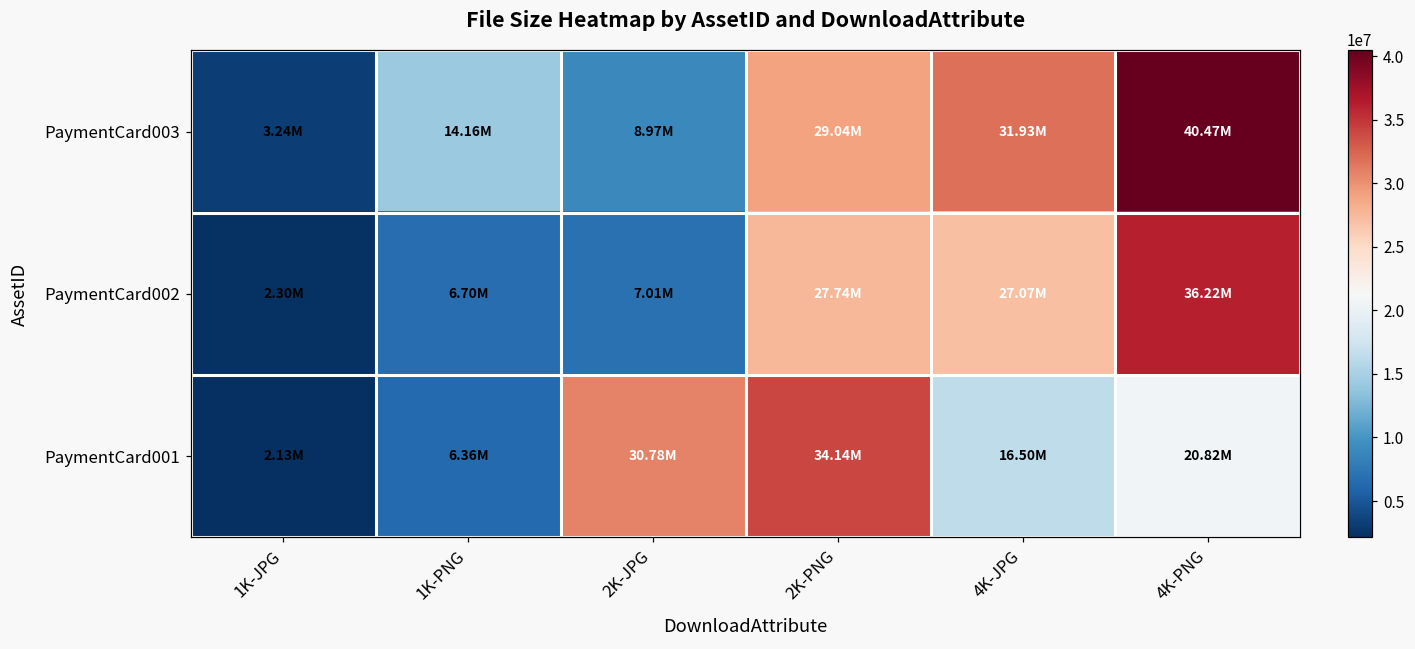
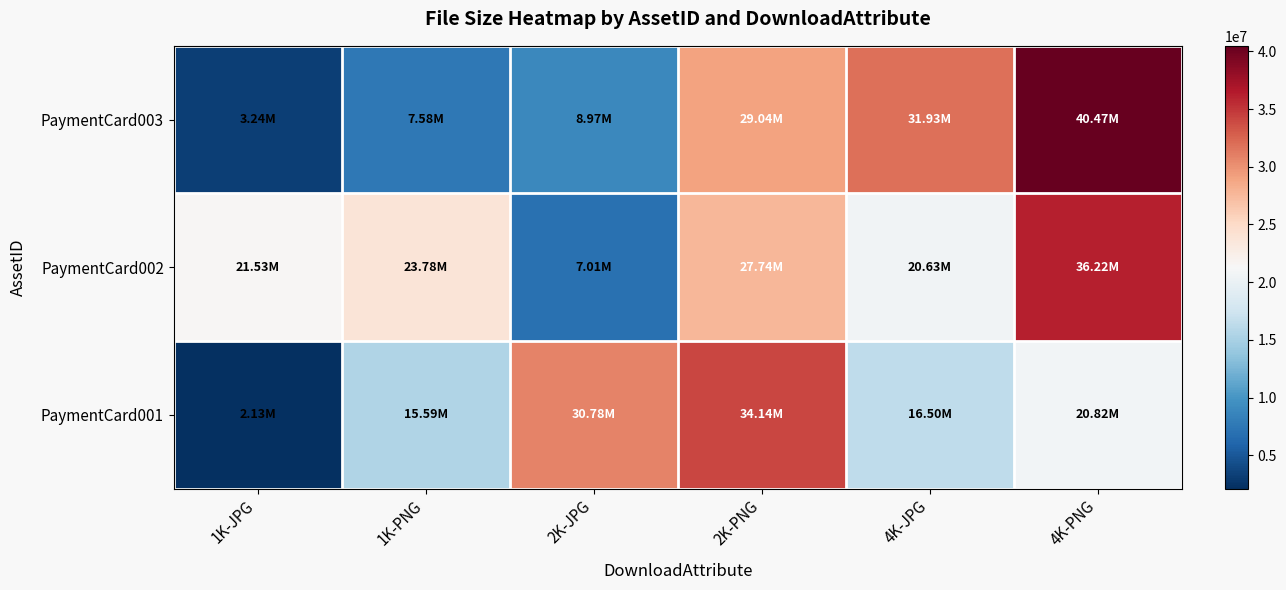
  {
    "PaymentCard003": {
      "1K-JPG": "3.24M",
-     "1K-PNG": "14.16M",
+     "1K-PNG": "7.58M",
      "2K-JPG": "8.97M",
      "2K-PNG": "29.04M",
      "4K-JPG": "31.93M",
      "4K-PNG": "40.47M"
    },
    "PaymentCard002": {
-     "1K-JPG": "2.30M",
-     "1K-PNG": "6.70M",
+     "1K-JPG": "21.53M",
+     "1K-PNG": "23.78M",
      "2K-JPG": "7.01M",
      "2K-PNG": "27.74M",
-     "4K-JPG": "27.07M",
+     "4K-JPG": "20.63M",
      "4K-PNG": "36.22M"
    },
    "PaymentCard001": {
      "1K-JPG": "2.13M",
-     "1K-PNG": "6.36M",
+     "1K-PNG": "15.59M",
      "2K-JPG": "30.78M",
      "2K-PNG": "34.14M",
      "4K-JPG": "16.50M",
      "4K-PNG": "20.82M"
    }
  }
